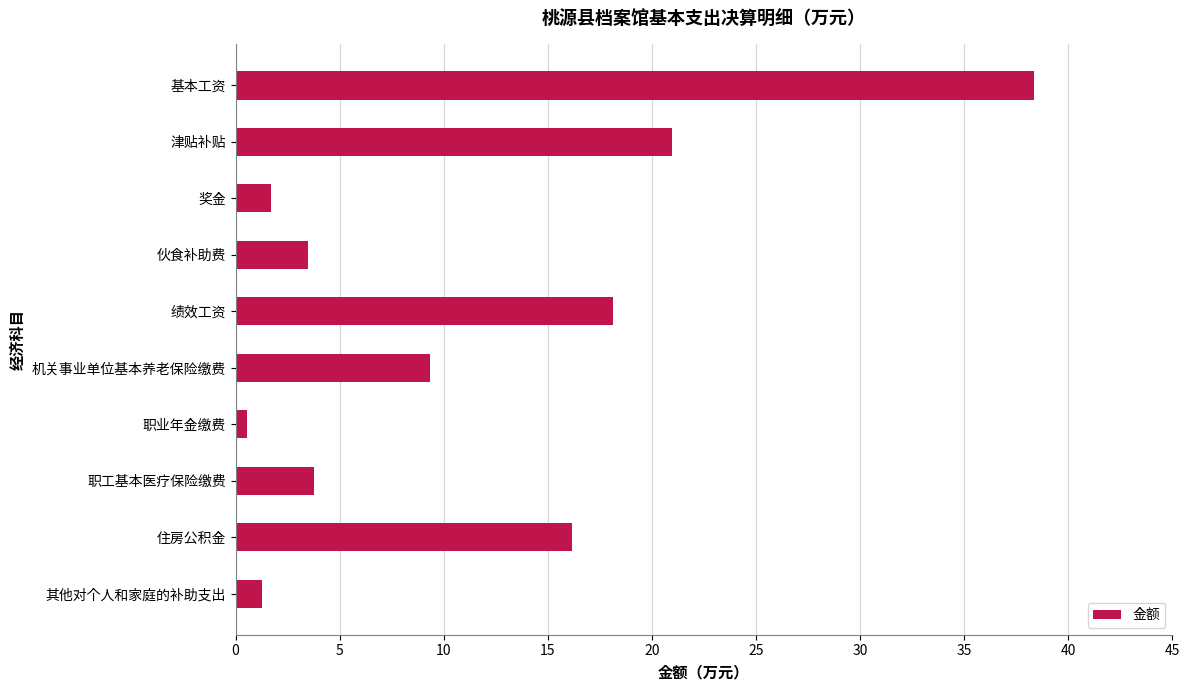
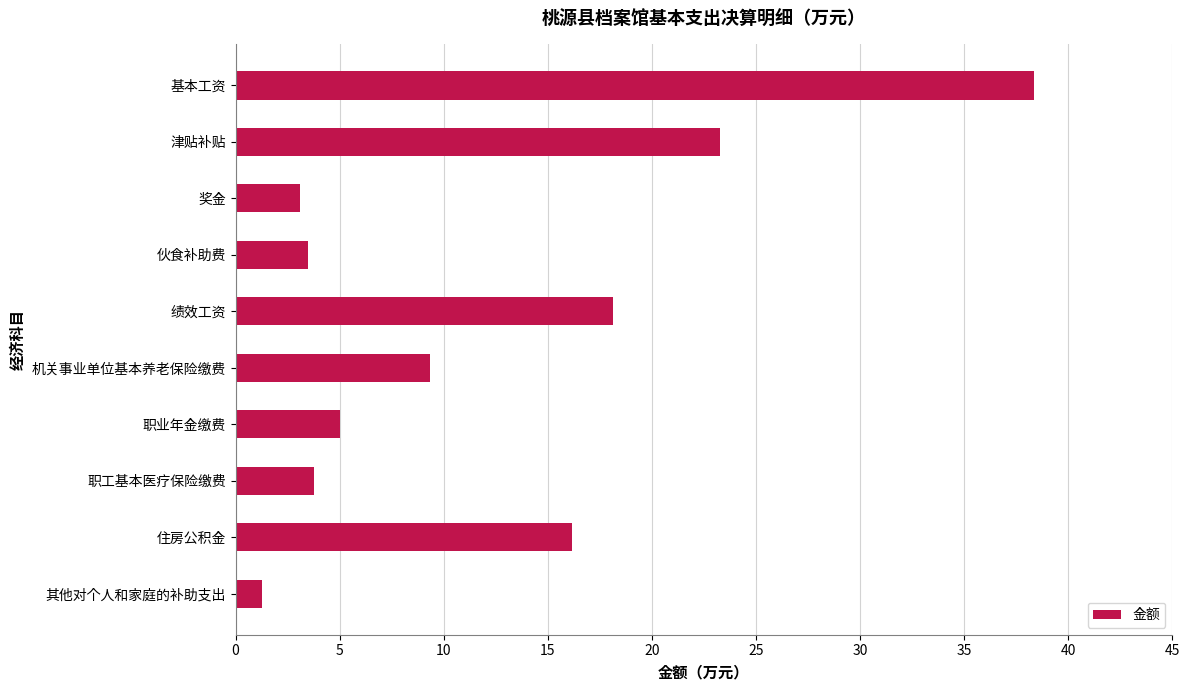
  {
    "基本工资": 38.4,
-   "津贴补贴": 21.0,
-   "奖金": 1.7,
+   "津贴补贴": 23.3,
+   "奖金": 3.1,
    "伙食补助费": 3.5,
    "绩效工资": 18.2,
    "机关事业单位基本养老保险缴费": 9.4,
-   "职业年金缴费": 0.5,
+   "职业年金缴费": 5.0,
    "职工基本医疗保险缴费": 3.8,
    "住房公积金": 16.2,
    "其他对个人和家庭的补助支出": 1.3
  }
